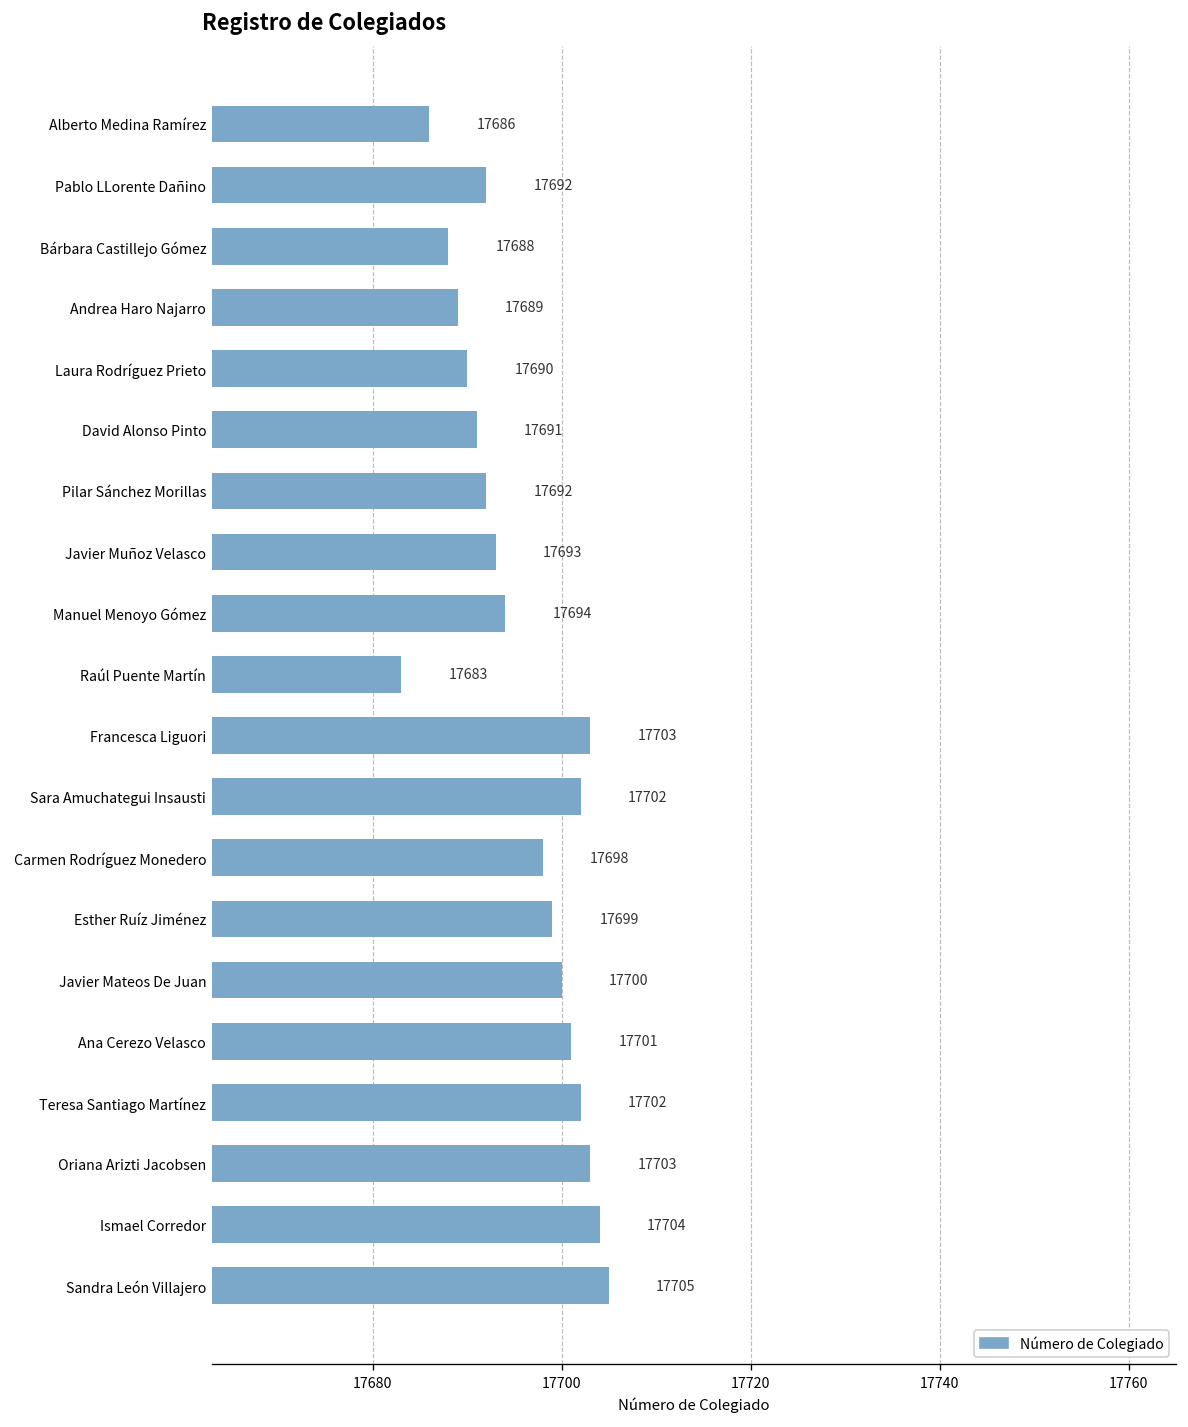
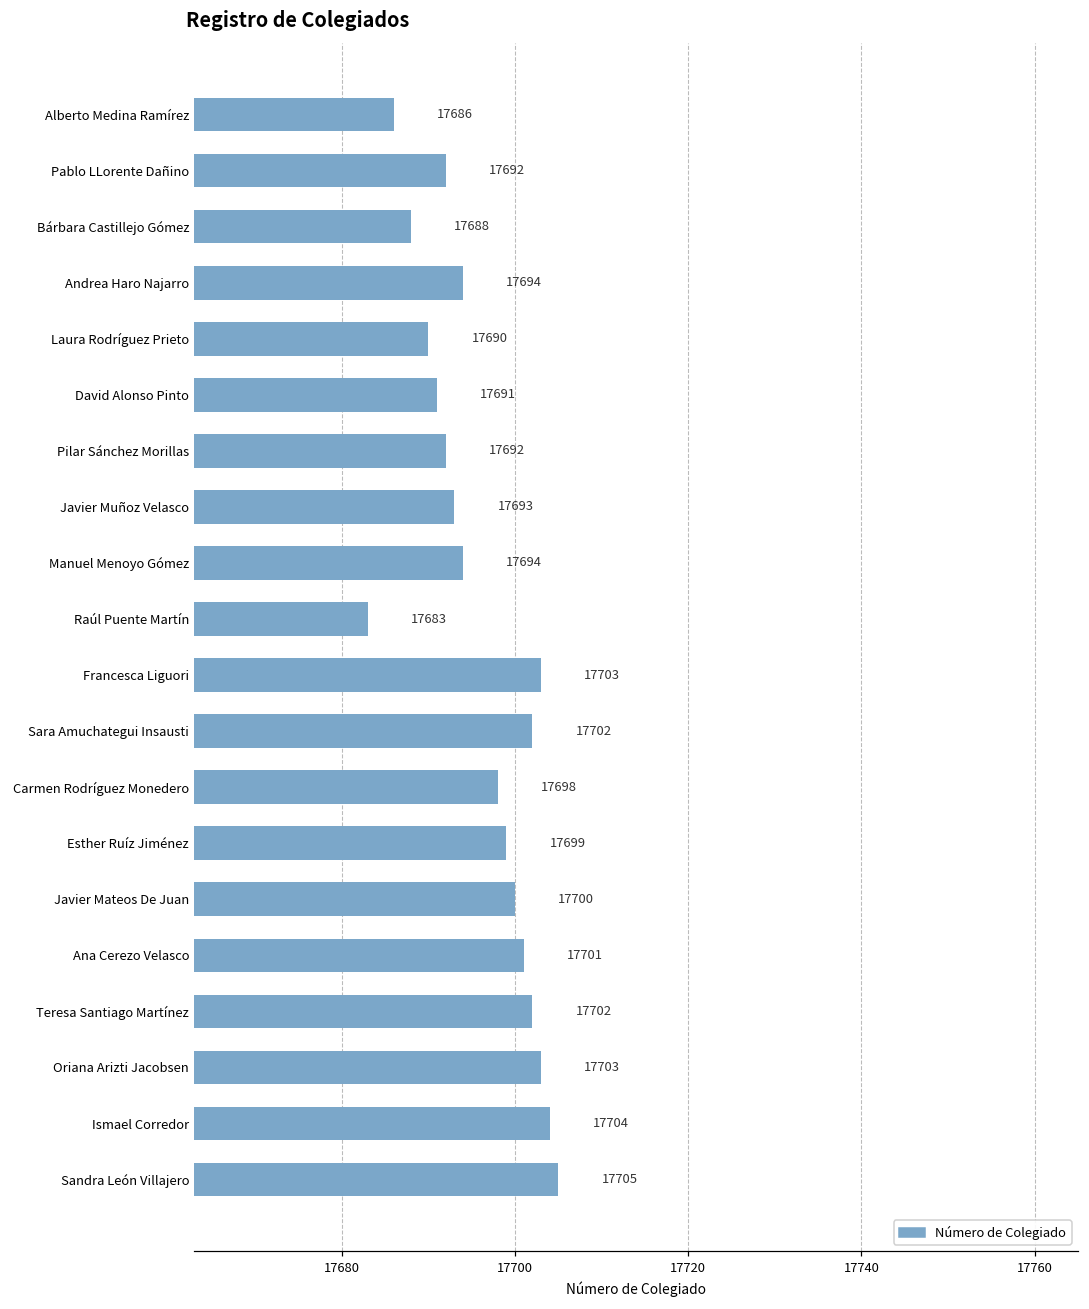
  {
-   "Andrea Haro Najarro": 17689
+   "Andrea Haro Najarro": 17694
  }
